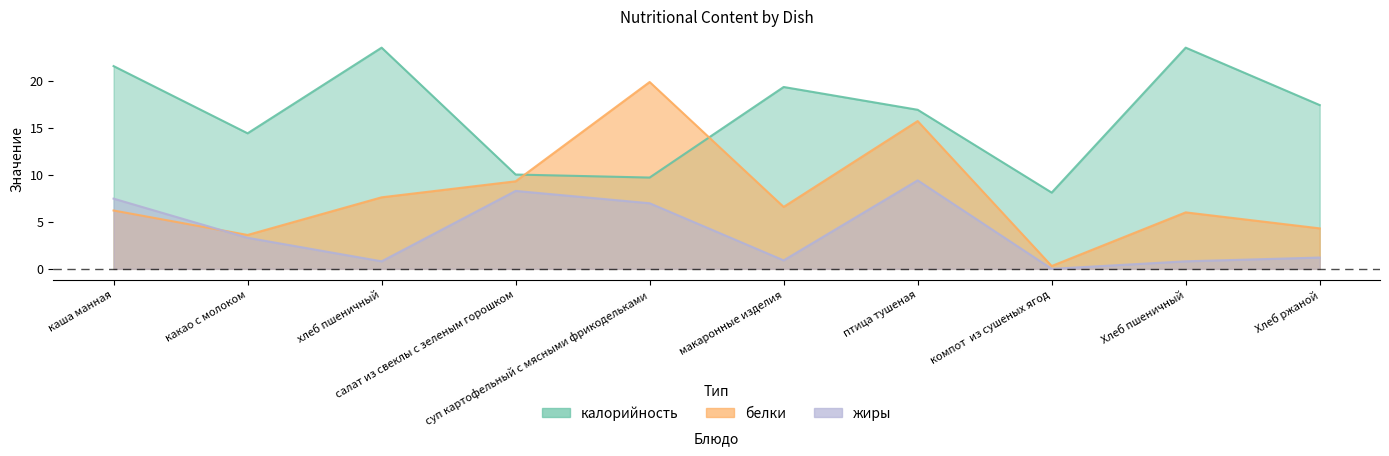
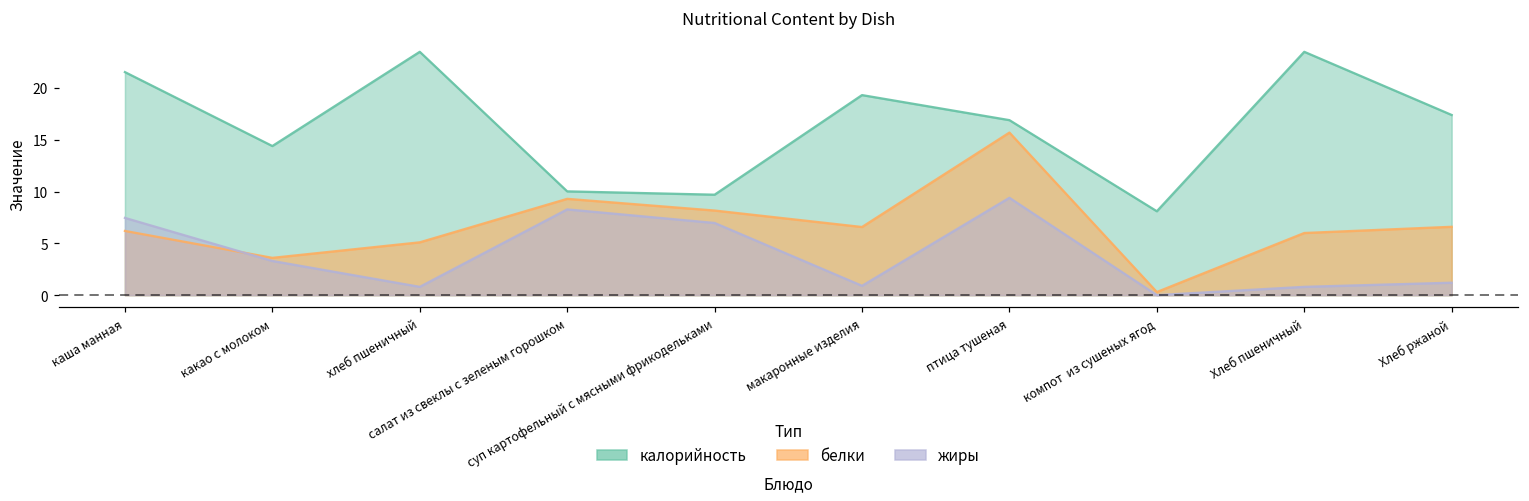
  {
    "белки": {
      "каша манная": 6,
      "какао с молоком": 4,
-     "хлеб пшеничный": 8,
+     "хлеб пшеничный": 5,
      "салат из свеклы с зеленым горошком": 9,
-     "суп картофельный с мясными фрикодельками": 20,
+     "суп картофельный с мясными фрикодельками": 8,
      "макаронные изделия": 7,
      "птица тушеная": 16,
      "компот из сушеных ягод": 0,
      "Хлеб пшеничный": 6,
-     "Хлеб ржаной": 4
+     "Хлеб ржаной": 7
    }
  }
